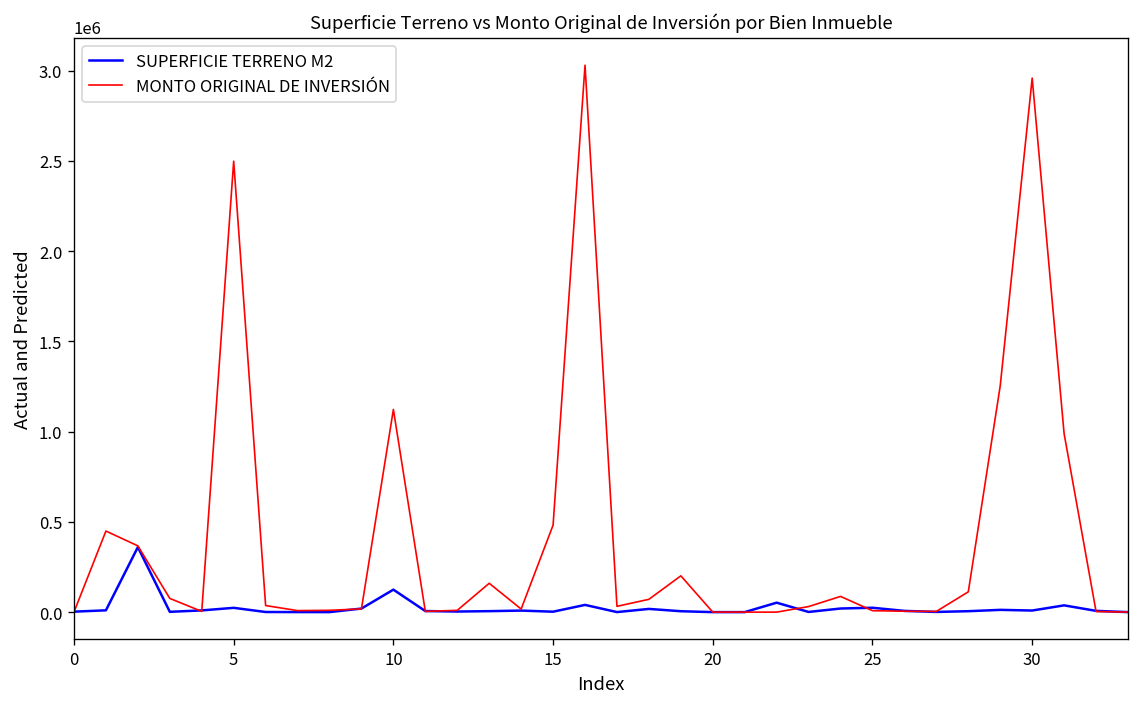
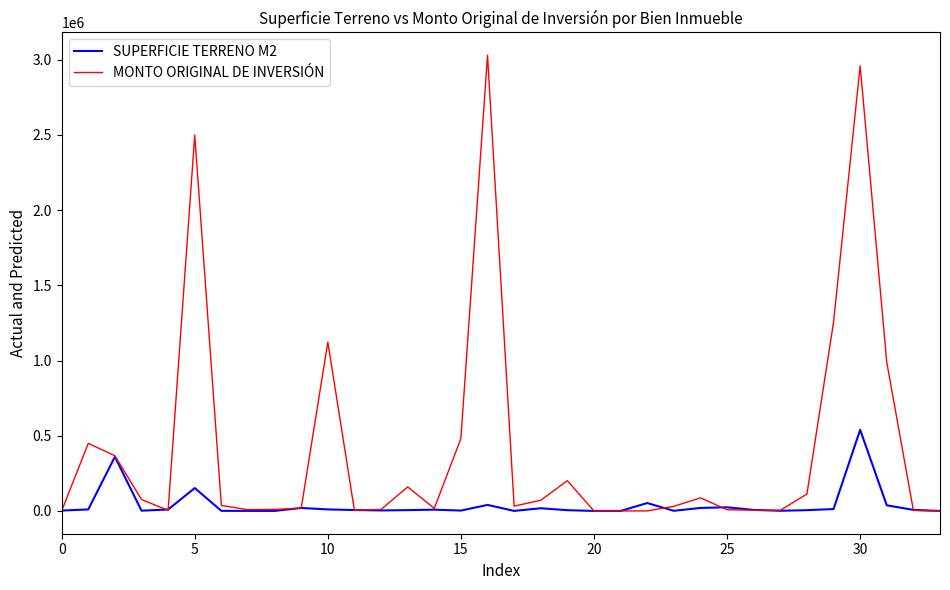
  {
    "SUPERFICIE TERRENO M2": {
-     "5": 20000,
-     "10": 120000,
+     "5": 150000,
+     "10": 10000,
      "15": 0,
-     "30": 10000
+     "30": 540000
    },
    "MONTO ORIGINAL DE INVERSIÓN": {
      "5": 2500000,
      "10": 1120000,
      "15": 480000,
      "30": 2960000
    }
  }
